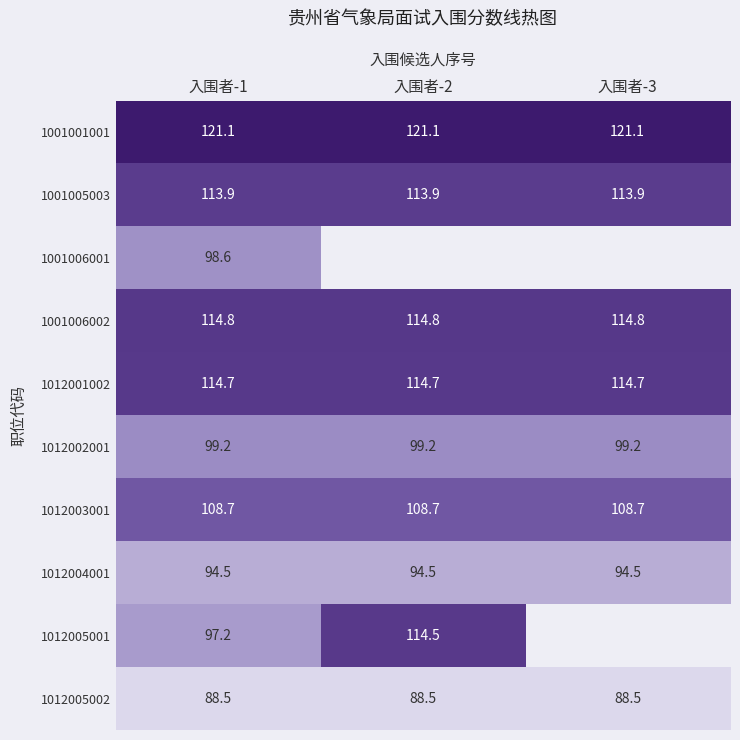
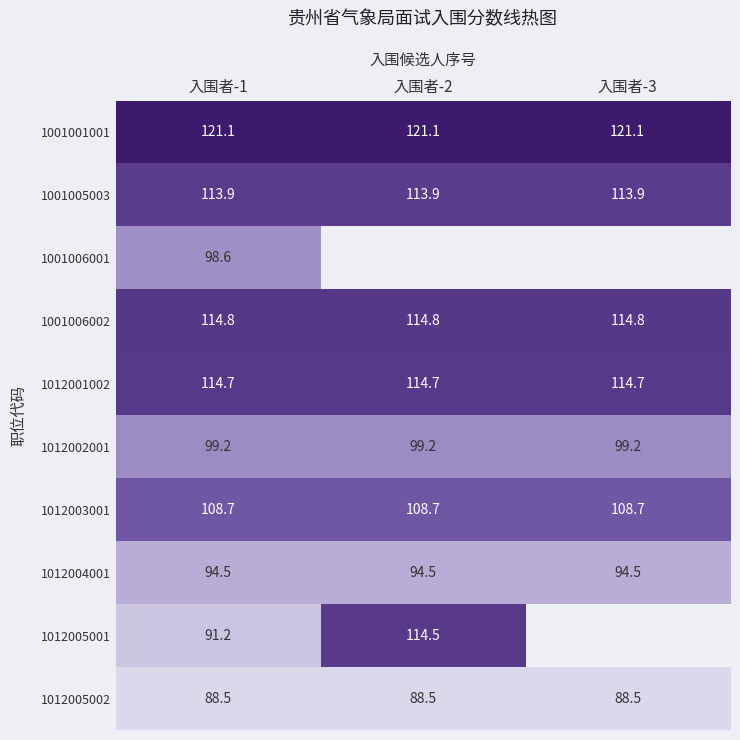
  {
    "1001001001": {
      "入围者-1": 121.1,
      "入围者-2": 121.1,
      "入围者-3": 121.1
    },
    "1001005003": {
      "入围者-1": 113.9,
      "入围者-2": 113.9,
      "入围者-3": 113.9
    },
    "1001006001": {
      "入围者-1": 98.6
    },
    "1001006002": {
      "入围者-1": 114.8,
      "入围者-2": 114.8,
      "入围者-3": 114.8
    },
    "1012001002": {
      "入围者-1": 114.7,
      "入围者-2": 114.7,
      "入围者-3": 114.7
    },
    "1012002001": {
      "入围者-1": 99.2,
      "入围者-2": 99.2,
      "入围者-3": 99.2
    },
    "1012003001": {
      "入围者-1": 108.7,
      "入围者-2": 108.7,
      "入围者-3": 108.7
    },
    "1012004001": {
      "入围者-1": 94.5,
      "入围者-2": 94.5,
      "入围者-3": 94.5
    },
    "1012005001": {
-     "入围者-1": 97.2,
+     "入围者-1": 91.2,
      "入围者-2": 114.5
    },
    "1012005002": {
      "入围者-1": 88.5,
      "入围者-2": 88.5,
      "入围者-3": 88.5
    }
  }
